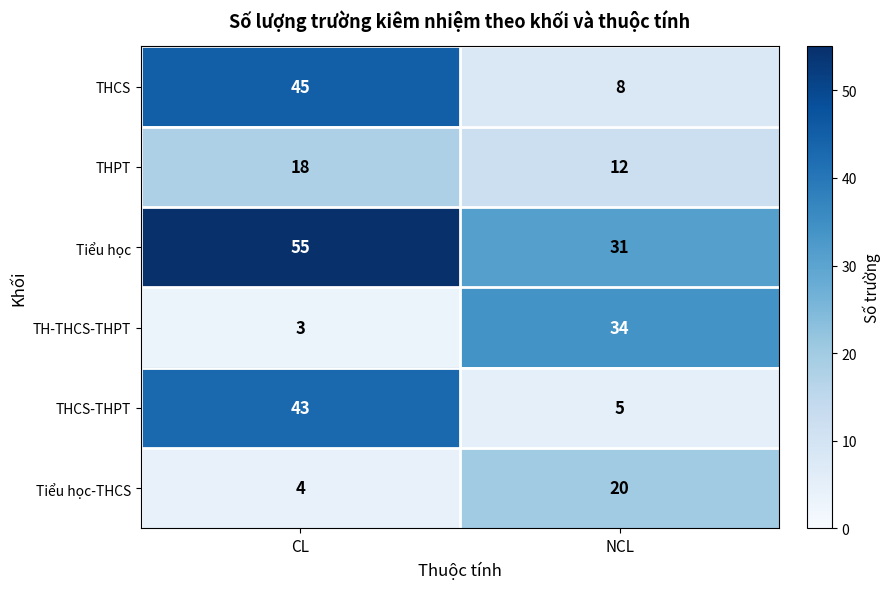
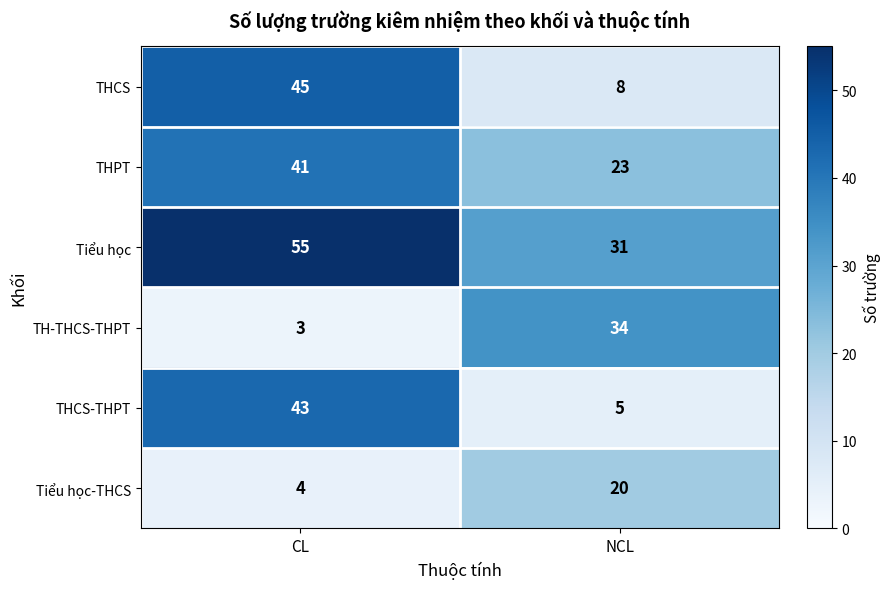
  {
    "THCS": {
      "CL": 45,
      "NCL": 8
    },
    "THPT": {
-     "CL": 18,
-     "NCL": 12
+     "CL": 41,
+     "NCL": 23
    },
    "Tiểu học": {
      "CL": 55,
      "NCL": 31
    },
    "TH-THCS-THPT": {
      "CL": 3,
      "NCL": 34
    },
    "THCS-THPT": {
      "CL": 43,
      "NCL": 5
    },
    "Tiểu học-THCS": {
      "CL": 4,
      "NCL": 20
    }
  }
